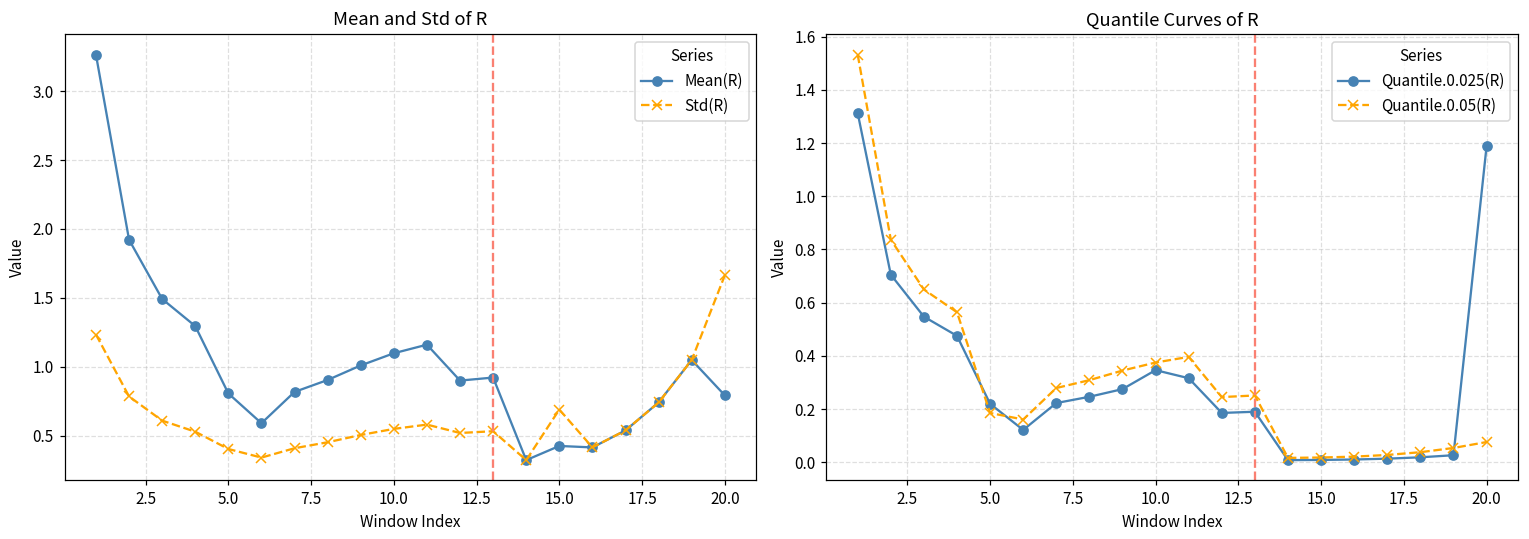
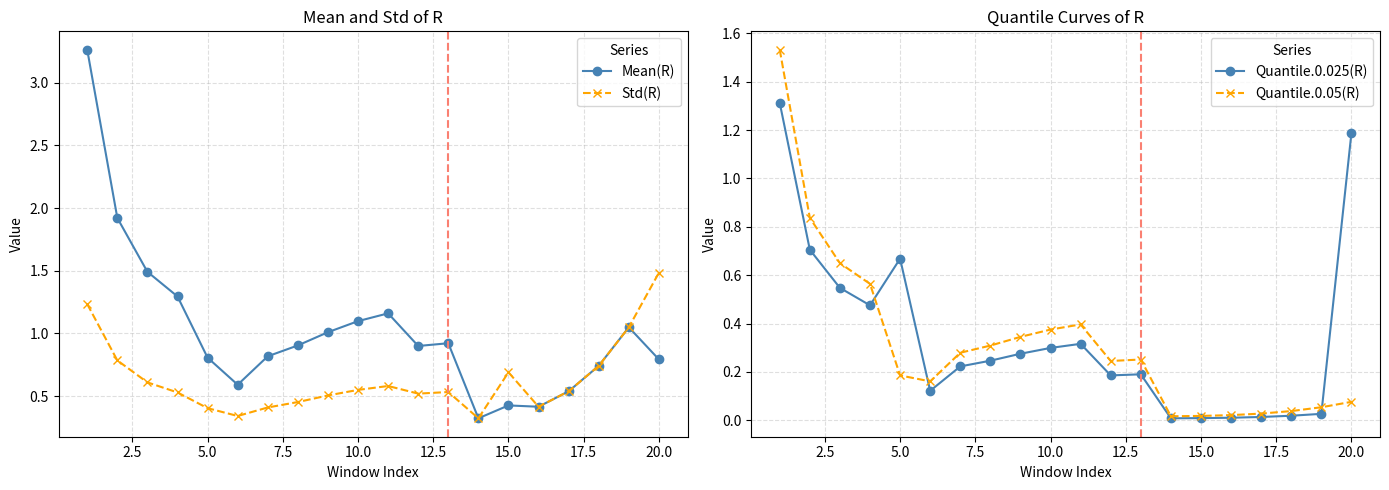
  {
    "Mean and Std of R": {
      "Mean(R)": {
        "5.0": 0.81,
        "10.0": 1.10,
        "15.0": 0.43,
        "20.0": 0.79
      },
      "Std(R)": {
        "5.0": 0.40,
        "10.0": 0.55,
        "15.0": 0.69,
-       "20.0": 1.66
+       "20.0": 1.48
      }
    },
    "Quantile Curves of R": {
      "Quantile.0.025(R)": {
-       "5.0": 0.22,
-       "10.0": 0.35,
+       "5.0": 0.67,
+       "10.0": 0.30,
        "20.0": 1.19
      },
      "Quantile.0.05(R)": {
        "5.0": 0.19,
        "10.0": 0.37,
        "20.0": 0.08
      }
    }
  }
